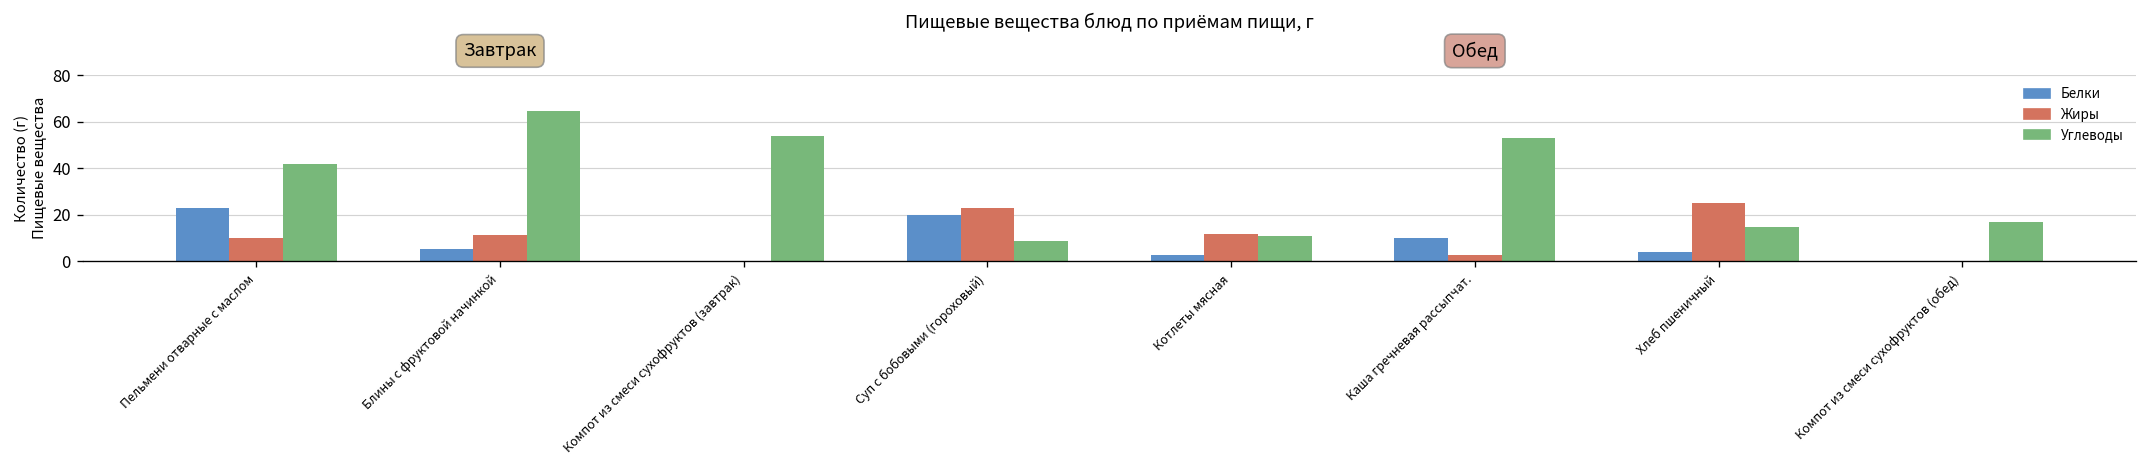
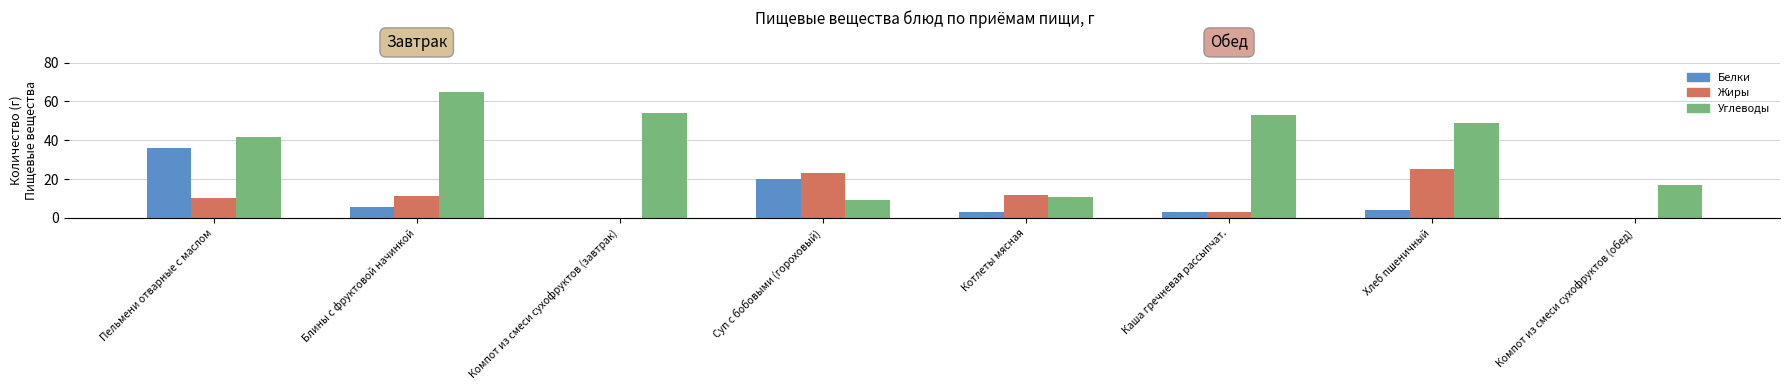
  {
    "Белки": {
-     "Пельмени отварные с маслом": 23,
+     "Пельмени отварные с маслом": 36,
      "Блины с фруктовой начинкой": 5,
      "Компот из смеси сухофруктов (завтрак)": 0,
      "Суп с бобовыми (гороховый)": 20,
      "Котлеты мясная": 3,
-     "Каша гречневая рассыпчат.": 10,
+     "Каша гречневая рассыпчат.": 3,
      "Хлеб пшеничный": 4,
      "Компот из смеси сухофруктов (обед)": 0
    },
    "Жиры": {
      "Пельмени отварные с маслом": 10,
      "Блины с фруктовой начинкой": 11,
      "Компот из смеси сухофруктов (завтрак)": 0,
      "Суп с бобовыми (гороховый)": 23,
      "Котлеты мясная": 12,
      "Каша гречневая рассыпчат.": 3,
      "Хлеб пшеничный": 25,
      "Компот из смеси сухофруктов (обед)": 0
    },
    "Углеводы": {
      "Пельмени отварные с маслом": 42,
      "Блины с фруктовой начинкой": 65,
      "Компот из смеси сухофруктов (завтрак)": 54,
      "Суп с бобовыми (гороховый)": 9,
      "Котлеты мясная": 11,
      "Каша гречневая рассыпчат.": 53,
-     "Хлеб пшеничный": 15,
+     "Хлеб пшеничный": 49,
      "Компот из смеси сухофруктов (обед)": 17
    }
  }
